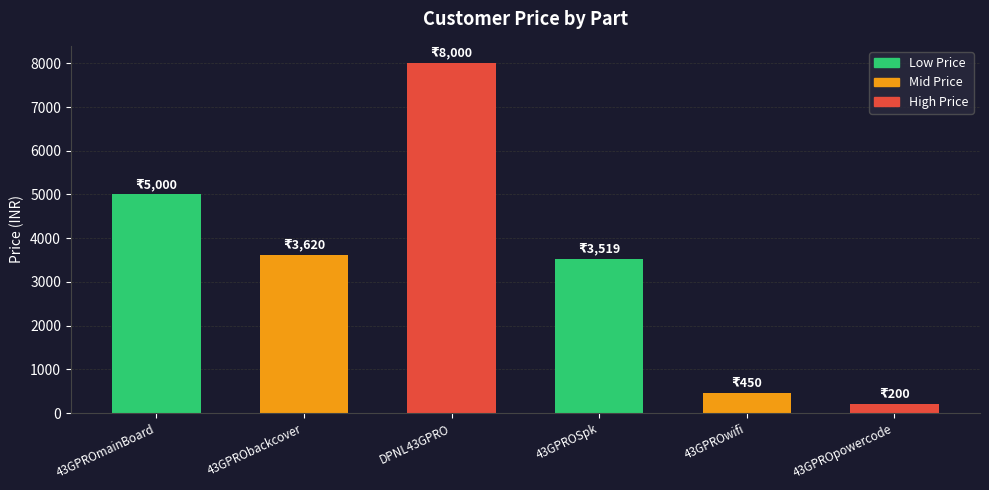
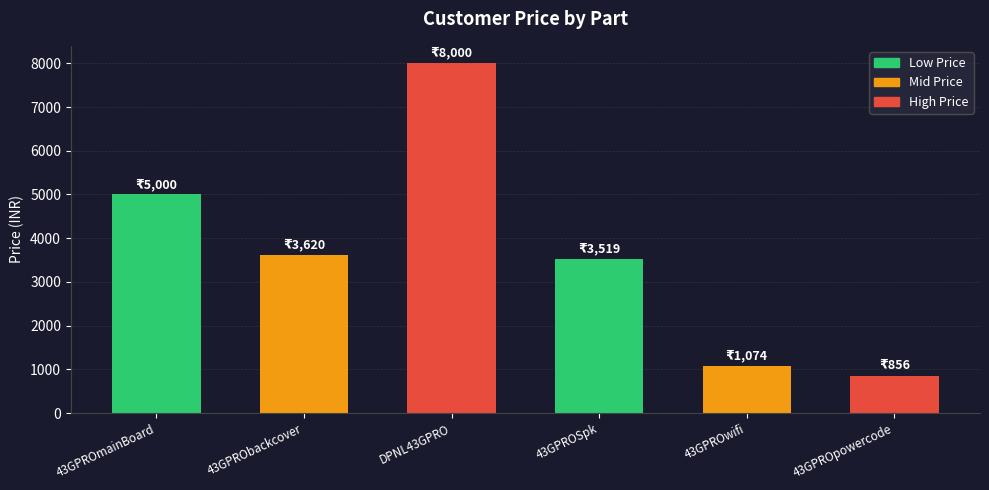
  {
    "43GPROmainBoard": "5,000",
    "43GPRObackcover": "3,620",
    "DPNL43GPRO": "8,000",
    "43GPROSpk": "3,519",
-   "43GPROwifi": "450",
-   "43GPROpowercode": "200"
+   "43GPROwifi": "1,074",
+   "43GPROpowercode": "856"
  }
